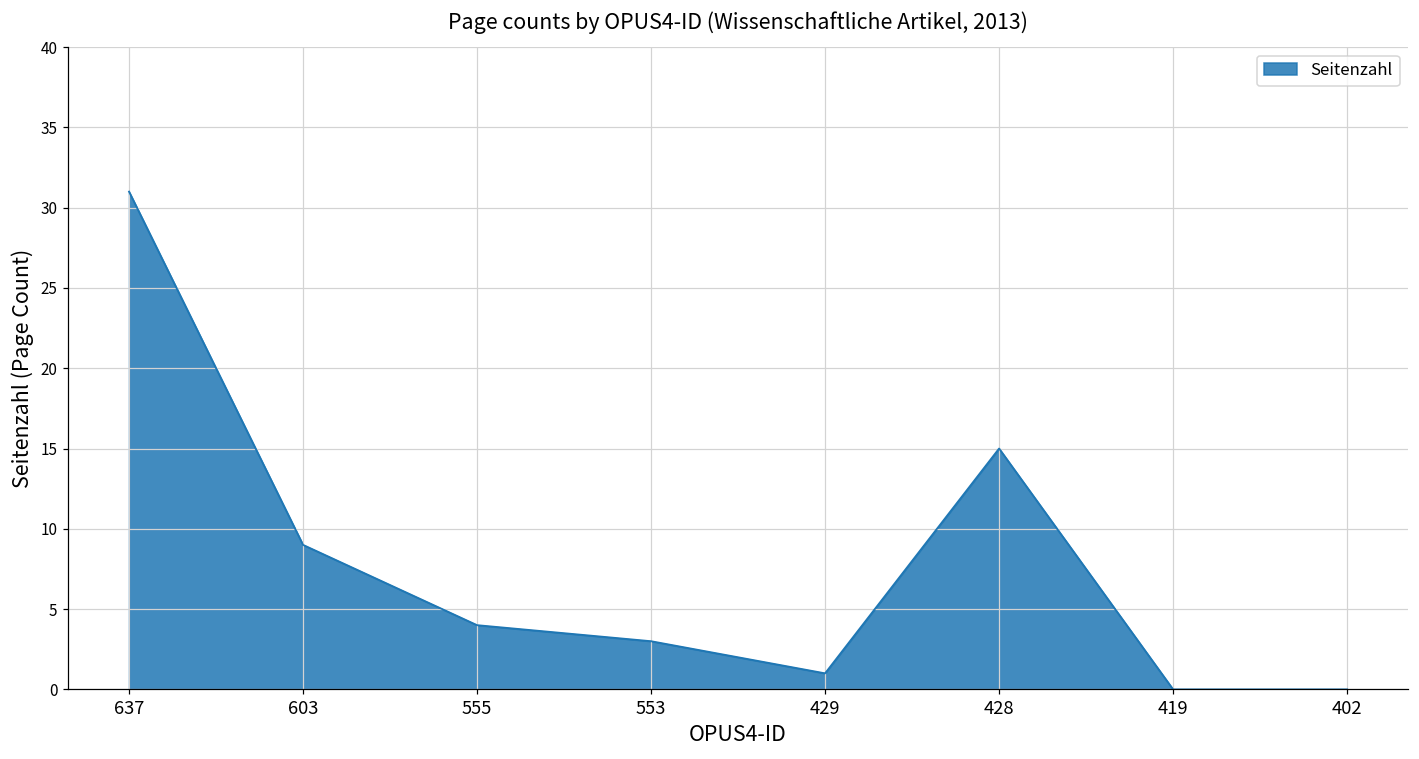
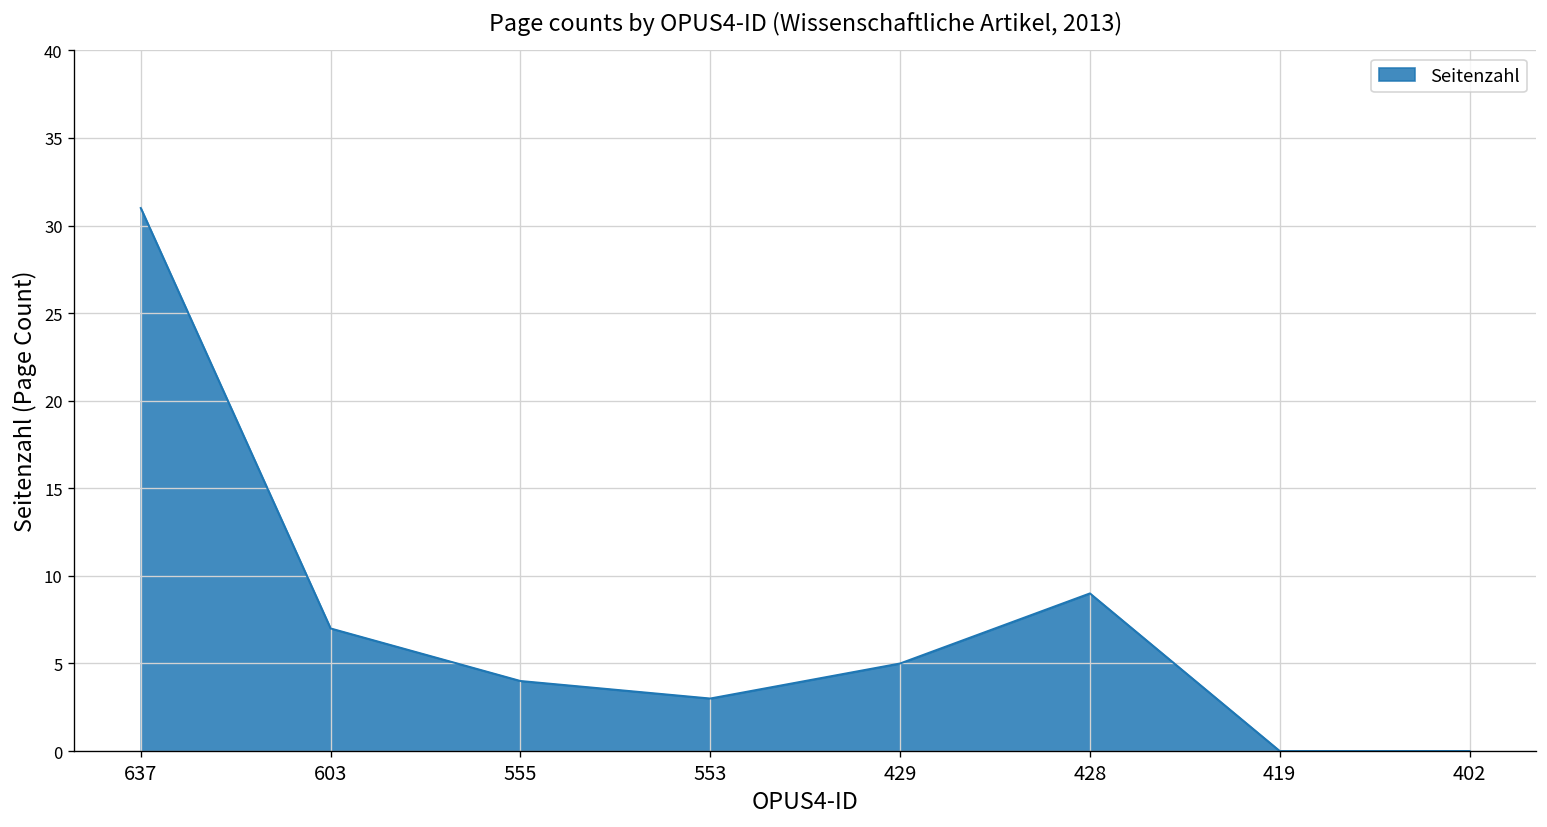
  {
    "637": 31,
-   "603": 9,
+   "603": 7,
    "555": 4,
    "553": 3,
-   "429": 1,
-   "428": 15,
+   "429": 5,
+   "428": 9,
    "419": 0,
    "402": 0
  }
